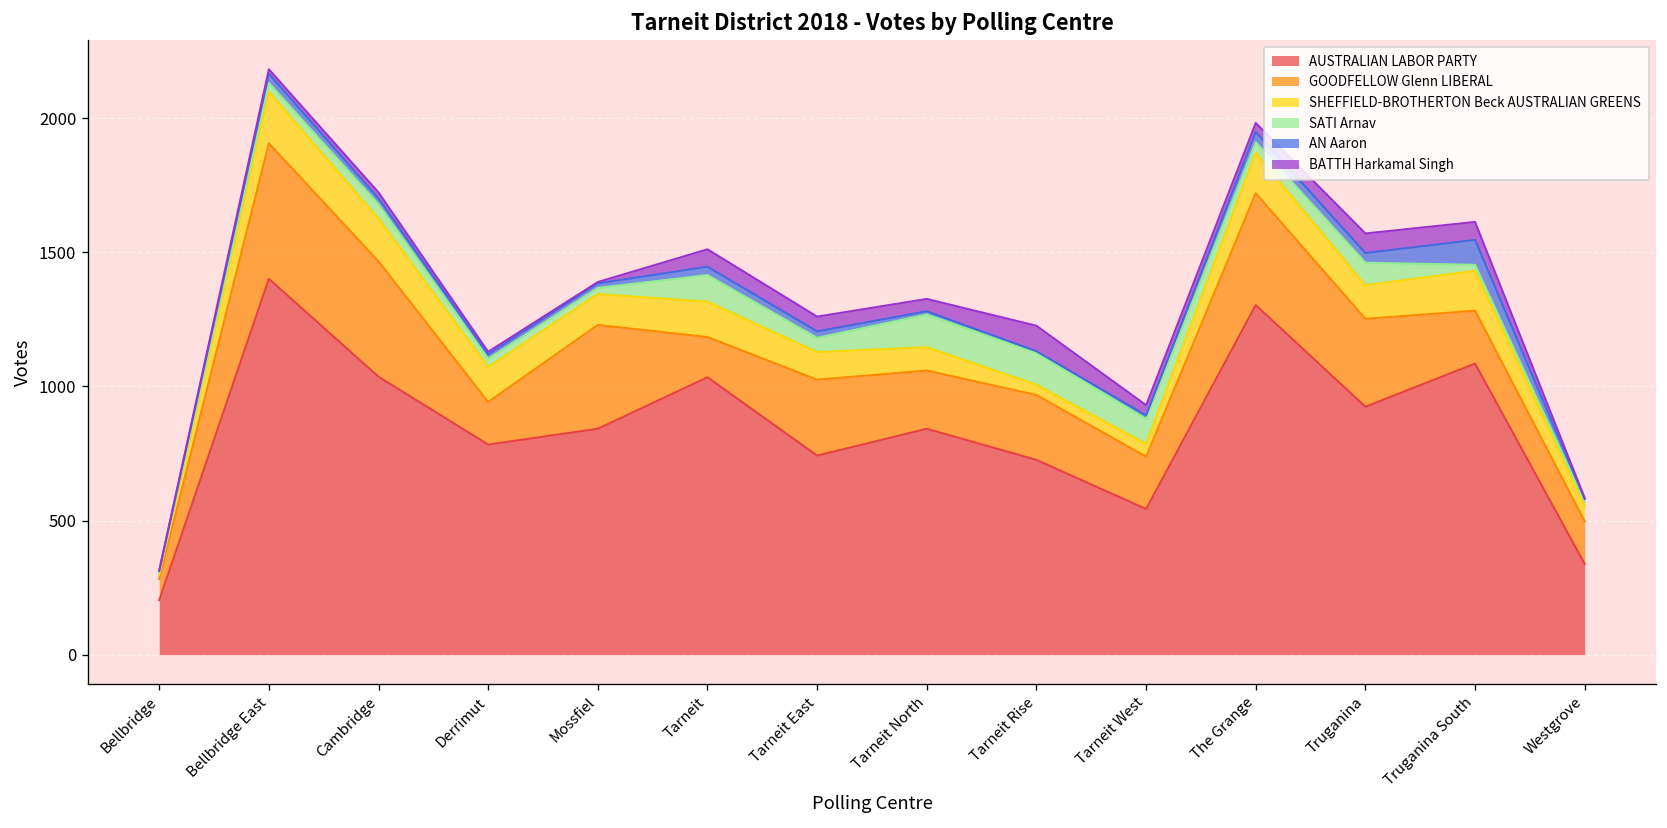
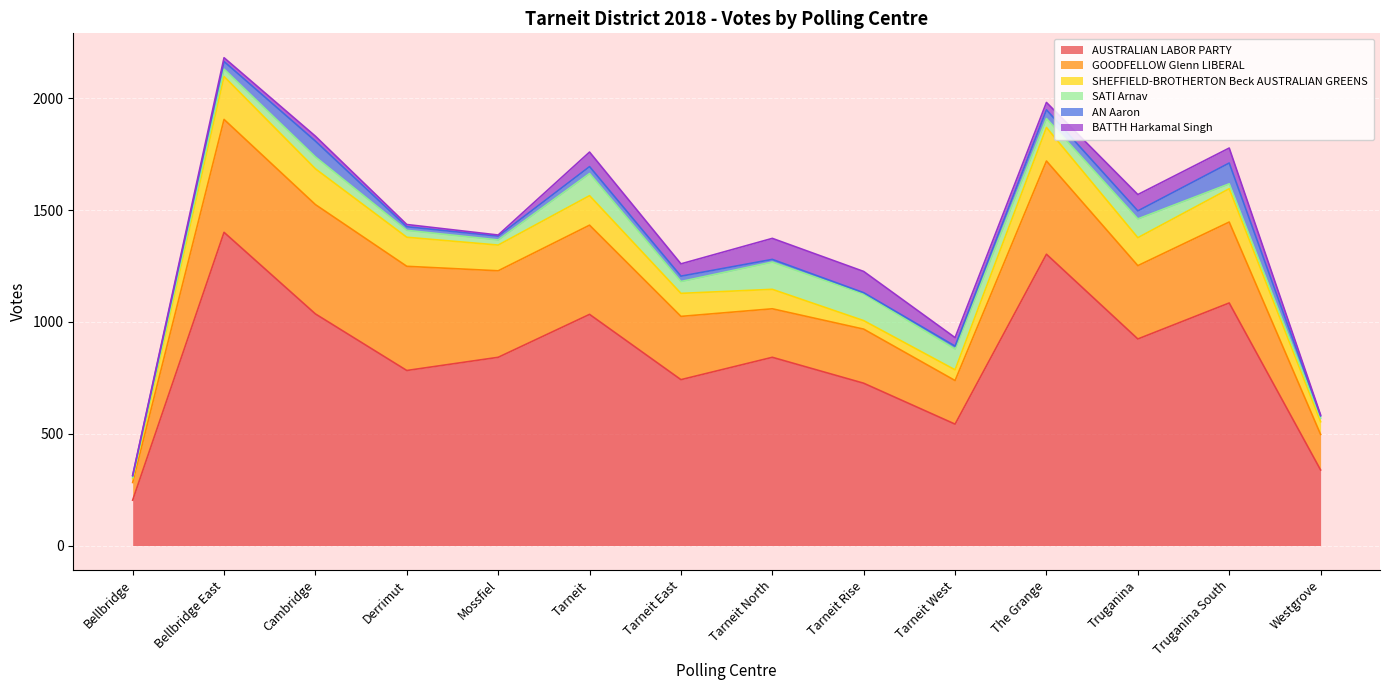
  {
    "AUSTRALIAN LABOR PARTY": {
      "Bellbridge": 200,
      "Bellbridge East": 1400,
      "Cambridge": 1040,
      "Derrimut": 780,
      "Mossfiel": 840,
      "Tarneit": 1030,
      "Tarneit East": 740,
      "Tarneit North": 840,
      "Tarneit Rise": 730,
      "Tarneit West": 540,
      "The Grange": 1300,
      "Truganina": 920,
      "Truganina South": 1090,
      "Westgrove": 340
    },
    "GOODFELLOW Glenn LIBERAL": {
      "Bellbridge": 80,
      "Bellbridge East": 510,
-     "Cambridge": 430,
-     "Derrimut": 160,
+     "Cambridge": 490,
+     "Derrimut": 470,
      "Mossfiel": 390,
-     "Tarneit": 150,
+     "Tarneit": 400,
      "Tarneit East": 280,
      "Tarneit North": 220,
      "Tarneit Rise": 240,
      "Tarneit West": 200,
      "The Grange": 420,
      "Truganina": 330,
-     "Truganina South": 200,
+     "Truganina South": 360,
      "Westgrove": 160
    },
    "SHEFFIELD-BROTHERTON Beck AUSTRALIAN GREENS": {
      "Bellbridge East": 190,
      "Cambridge": 160,
      "Derrimut": 130,
      "Mossfiel": 120,
      "Tarneit": 130,
      "Tarneit East": 100,
      "Tarneit North": 90,
      "Tarneit Rise": 40,
      "Tarneit West": 50,
      "The Grange": 150,
      "Truganina": 130,
      "Truganina South": 150,
      "Westgrove": 60
    },
    "SATI Arnav": {
      "Bellbridge East": 30,
      "Cambridge": 50,
      "Derrimut": 30,
      "Mossfiel": 20,
      "Tarneit": 100,
      "Tarneit East": 50,
      "Tarneit North": 120,
      "Tarneit West": 90,
      "The Grange": 40,
      "Truganina": 80,
      "Truganina South": 20
    },
    "AN Aaron": {
      "Bellbridge East": 30,
-     "Cambridge": 20,
+     "Cambridge": 70,
      "Tarneit": 30,
      "Tarneit East": 20,
      "Tarneit North": 10,
      "Tarneit West": 10,
      "The Grange": 40,
      "Truganina": 40,
      "Truganina South": 90
    },
    "BATTH Harkamal Singh": {
      "Bellbridge East": 20,
      "Cambridge": 20,
      "Tarneit": 70,
      "Tarneit East": 60,
-     "Tarneit North": 50,
+     "Tarneit North": 90,
      "Tarneit Rise": 100,
      "Tarneit West": 40,
      "The Grange": 30,
      "Truganina": 70,
      "Truganina South": 70
    }
  }
